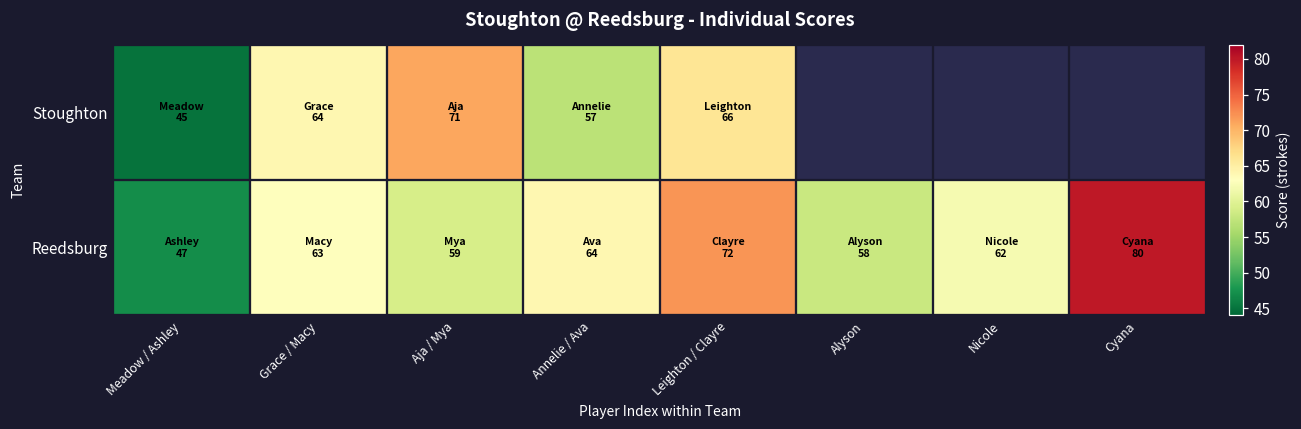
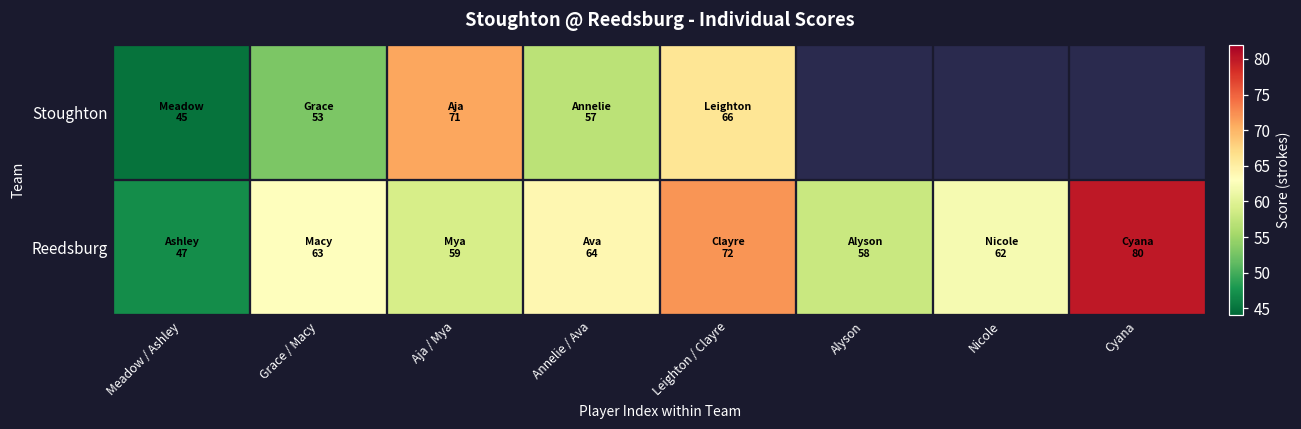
  {
    "Stoughton": {
      "Meadow / Ashley": 45,
-     "Grace / Macy": 64,
+     "Grace / Macy": 53,
      "Aja / Mya": 71,
      "Annelie / Ava": 57,
      "Leighton / Clayre": 66
    },
    "Reedsburg": {
      "Meadow / Ashley": 47,
      "Grace / Macy": 63,
      "Aja / Mya": 59,
      "Annelie / Ava": 64,
      "Leighton / Clayre": 72,
      "Alyson": 58,
      "Nicole": 62,
      "Cyana": 80
    }
  }
